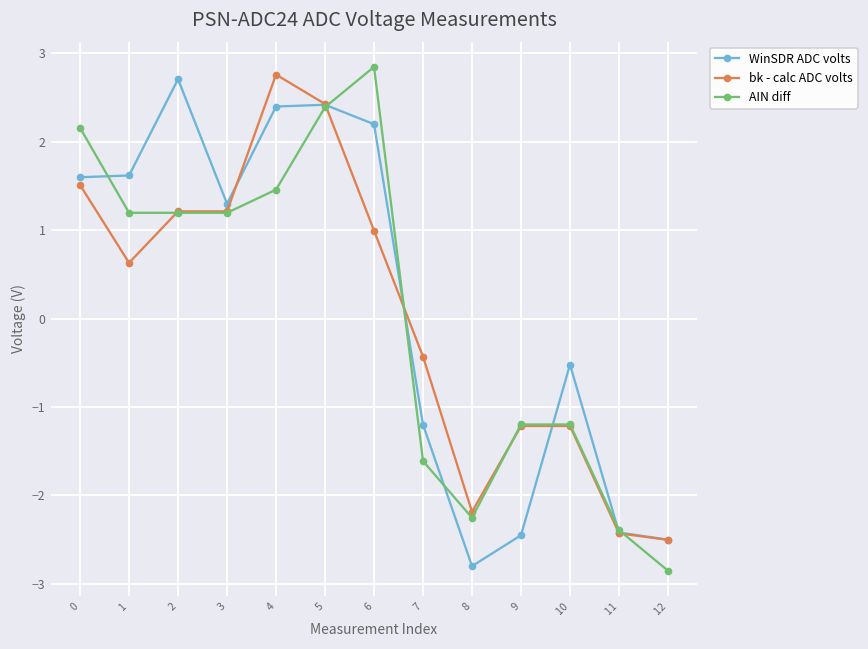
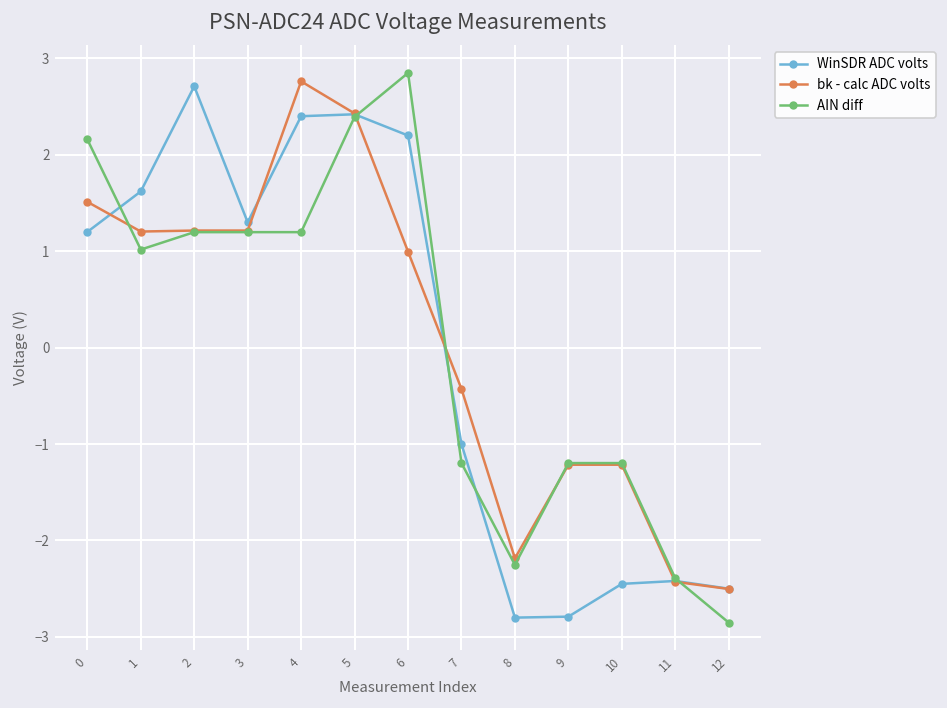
  {
    "WinSDR ADC volts": {
-     "0": 1.6,
+     "0": 1.2,
      "1": 1.6,
      "2": 2.7,
      "3": 1.3,
      "4": 2.4,
      "6": 2.2,
-     "7": -1.2,
+     "7": -1.0,
      "8": -2.8,
-     "9": -2.5,
-     "10": -0.5
+     "9": -2.8,
+     "10": -2.5
    },
    "bk - calc ADC volts": {
      "0": 1.5,
-     "1": 0.6,
+     "1": 1.2,
      "4": 2.8,
      "6": 1.0,
      "7": -0.4,
      "8": -2.2
    },
    "AIN diff": {
      "0": 2.2,
-     "1": 1.2,
-     "4": 1.5,
+     "1": 1.0,
+     "4": 1.2,
      "6": 2.8,
-     "7": -1.6,
+     "7": -1.2,
      "8": -2.3,
      "12": -2.9
    }
  }
